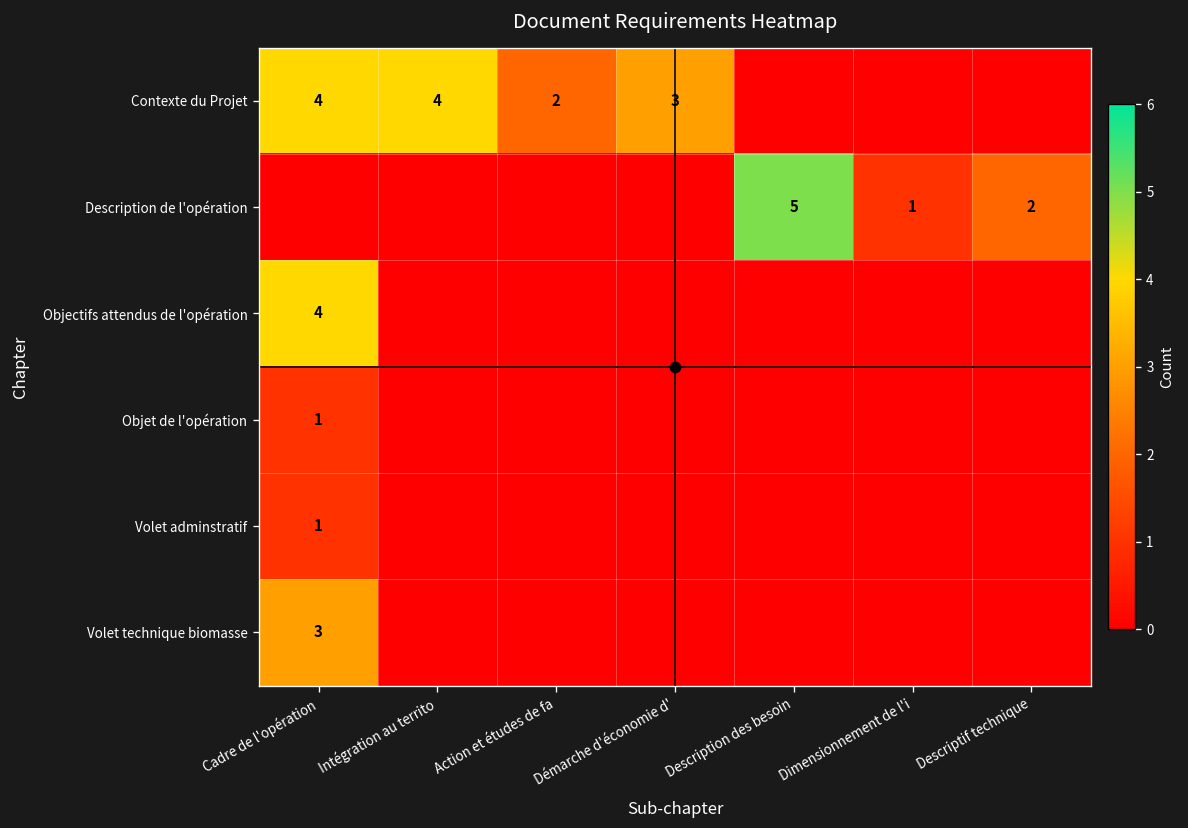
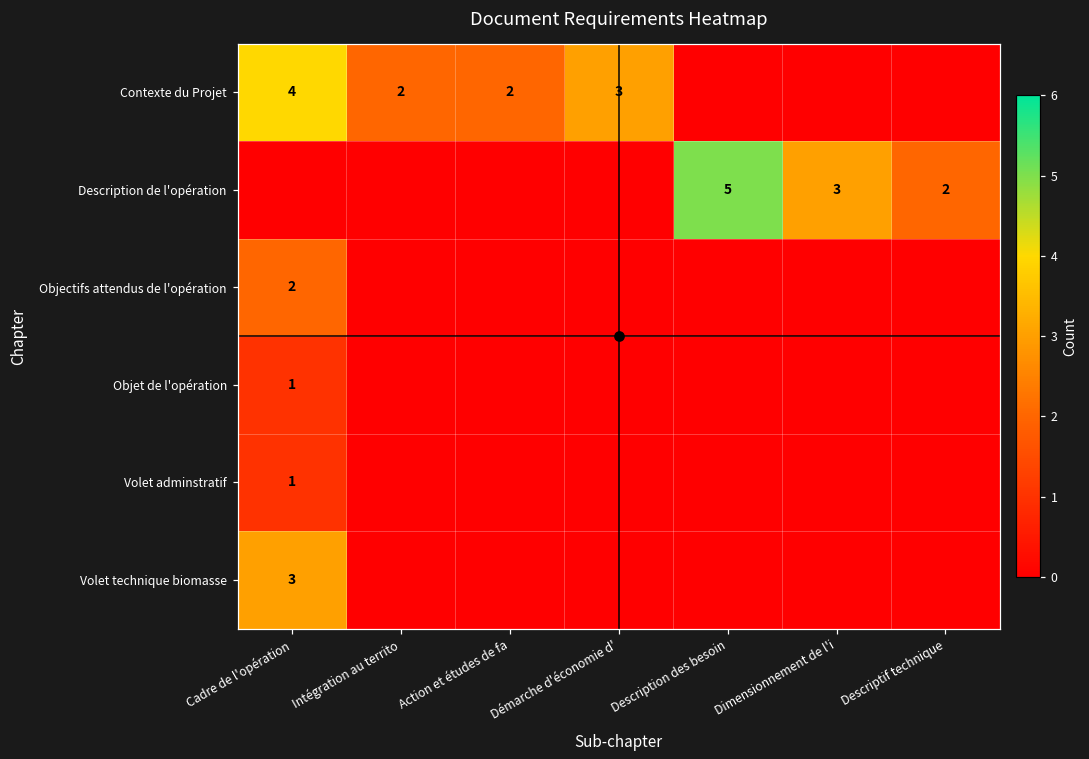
  {
    "Contexte du Projet": {
      "Cadre de l'opération": 4,
-     "Intégration au territo": 4,
+     "Intégration au territo": 2,
      "Action et études de fa": 2,
      "Démarche d'économie d'": 3
    },
    "Description de l'opération": {
      "Description des besoin": 5,
-     "Dimensionnement de l'i": 1,
+     "Dimensionnement de l'i": 3,
      "Descriptif technique": 2
    },
    "Objectifs attendus de l'opération": {
-     "Cadre de l'opération": 4
+     "Cadre de l'opération": 2
    },
    "Objet de l'opération": {
      "Cadre de l'opération": 1
    },
    "Volet adminstratif": {
      "Cadre de l'opération": 1
    },
    "Volet technique biomasse": {
      "Cadre de l'opération": 3
    }
  }
